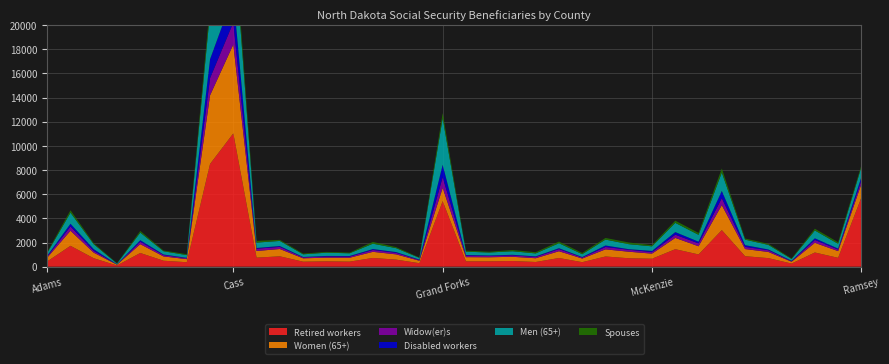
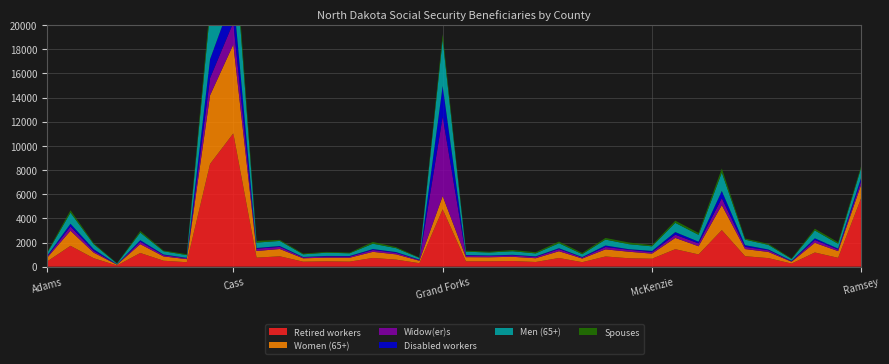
  {
    "Retired workers": {
      "Adams": 400,
      "Cass": 11000,
-     "Grand Forks": 5400,
+     "Grand Forks": 4700,
      "McKenzie": 700,
      "Ramsey": 5700
    },
    "Women (65+)": {
      "Cass": 7400,
      "Grand Forks": 1100,
      "Ramsey": 1100
    },
    "Widow(er)s": {
-     "Grand Forks": 900,
+     "Grand Forks": 6600,
      "Ramsey": 300
    },
    "Disabled workers": {
-     "Grand Forks": 1000,
+     "Grand Forks": 2500,
      "Ramsey": 300
    },
    "Men (65+)": {
      "Grand Forks": 3800
    },
    "Spouses": {
      "Grand Forks": 400
    }
  }
